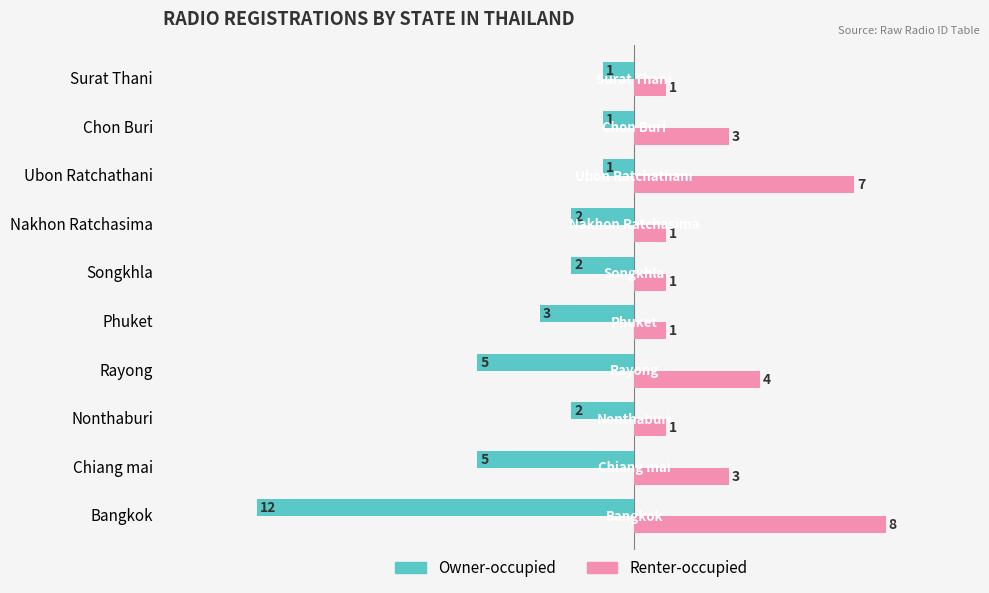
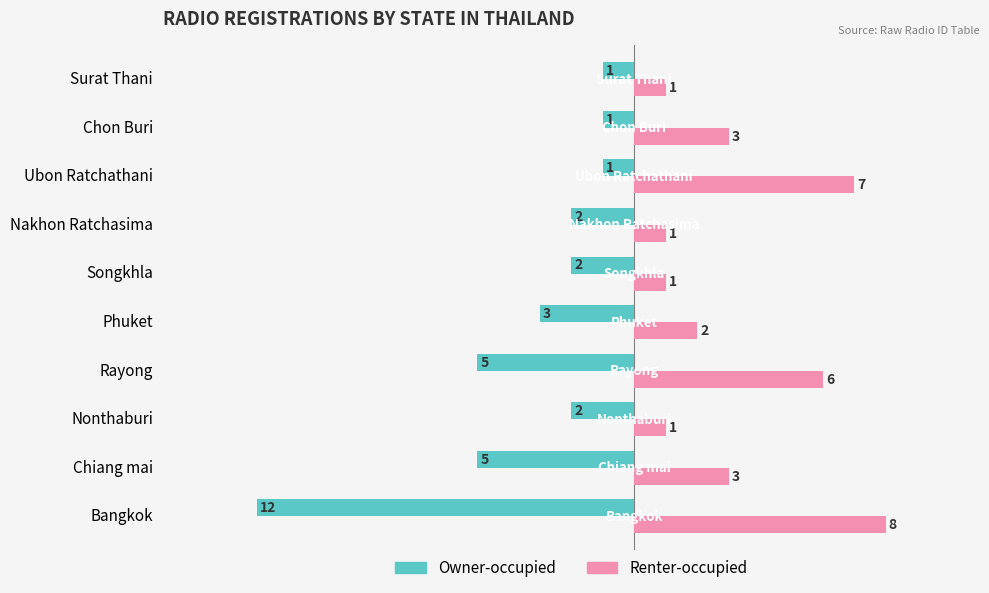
  {
    "Renter-occupied": {
      "Chon Buri": 3,
      "Ubon Ratchathani": 7,
-     "Phuket": 1,
-     "Rayong": 4,
+     "Phuket": 2,
+     "Rayong": 6,
      "Chiang mai": 3,
      "Bangkok": 8
    }
  }
